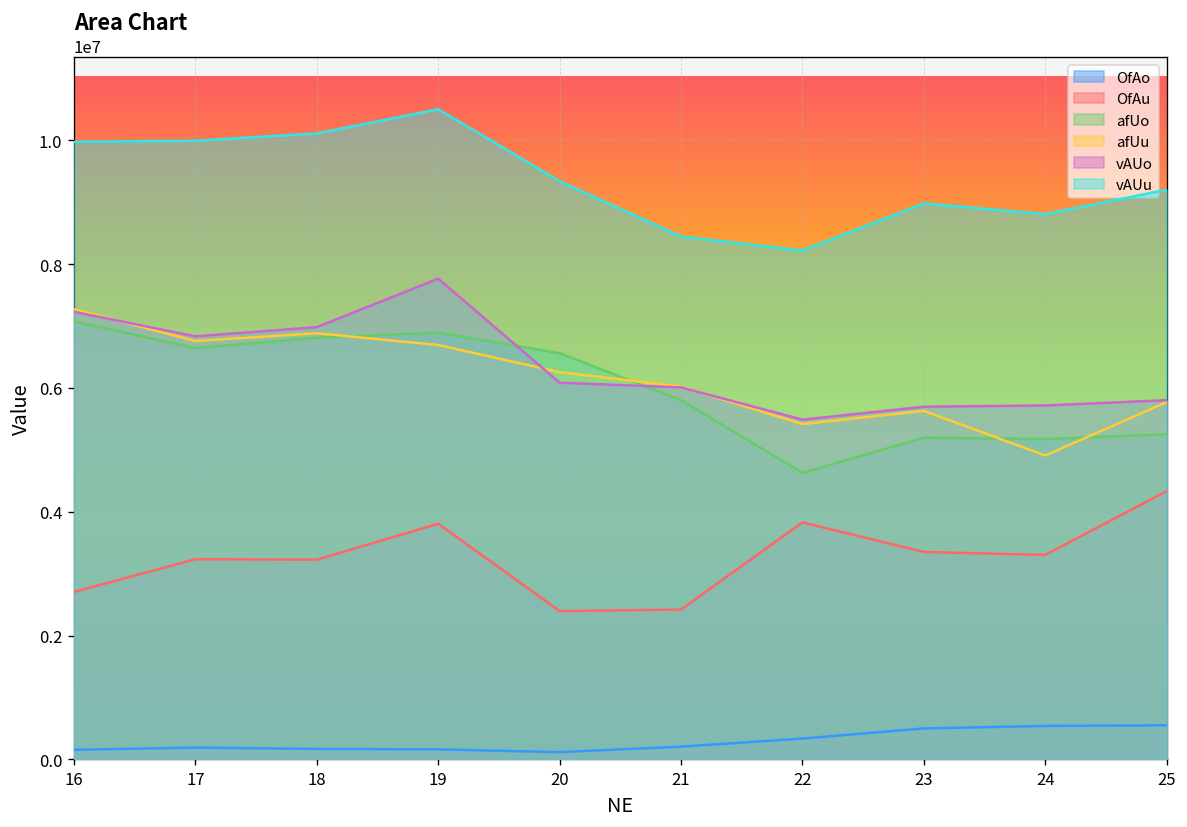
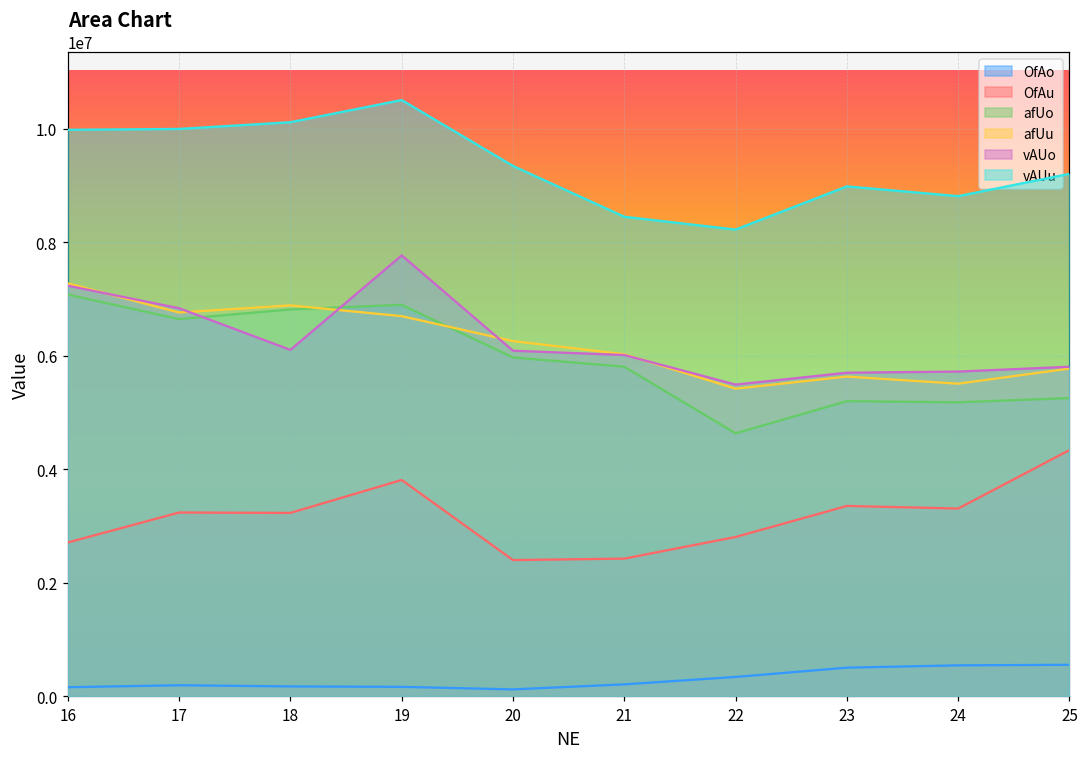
  {
    "OfAu": {
      "16": 2700000,
      "17": 3200000,
      "18": 3200000,
      "19": 3800000,
      "20": 2400000,
      "21": 2400000,
-     "22": 3800000,
+     "22": 2800000,
      "23": 3400000,
      "24": 3300000,
      "25": 4300000
    },
    "afUo": {
      "16": 7100000,
      "17": 6600000,
      "18": 6800000,
      "19": 6900000,
-     "20": 6600000,
+     "20": 6000000,
      "21": 5800000,
      "22": 4600000,
      "23": 5200000,
      "24": 5200000,
      "25": 5300000
    },
    "afUu": {
      "17": 6800000,
      "18": 6900000,
      "19": 6700000,
      "20": 6300000,
      "22": 5400000,
      "23": 5600000,
-     "24": 4900000
+     "24": 5500000
    },
    "vAUo": {
      "17": 6800000,
-     "18": 7000000,
+     "18": 6100000,
      "19": 7800000,
      "20": 6100000,
      "22": 5500000,
      "23": 5700000,
      "24": 5700000
    }
  }
